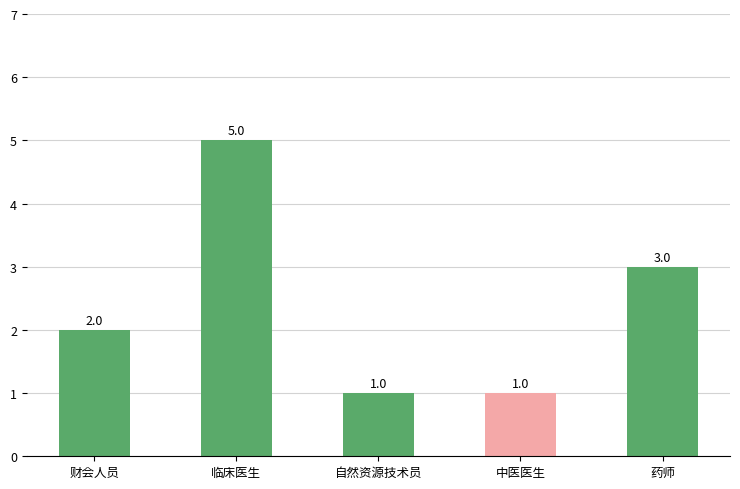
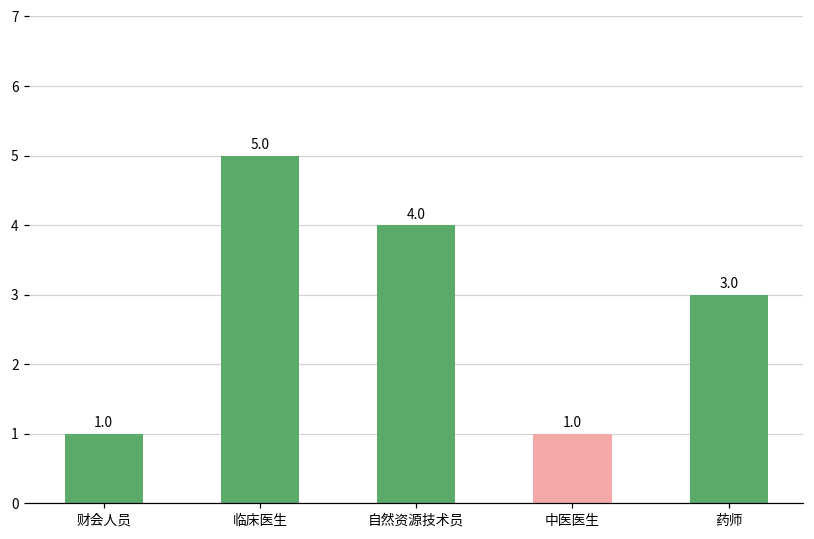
  {
-   "财会人员": 2.0,
+   "财会人员": 1.0,
    "临床医生": 5.0,
-   "自然资源技术员": 1.0,
+   "自然资源技术员": 4.0,
    "中医医生": 1.0,
    "药师": 3.0
  }
